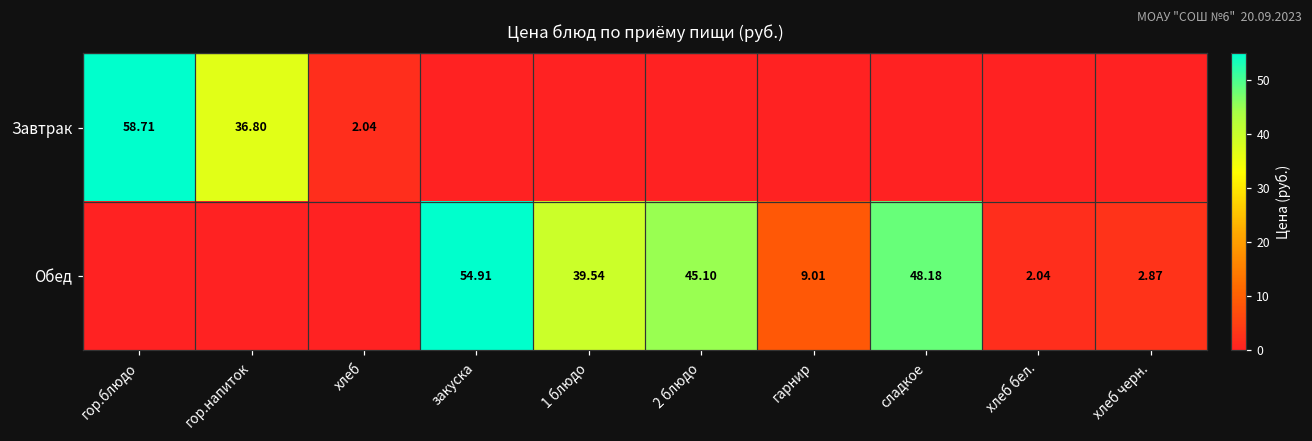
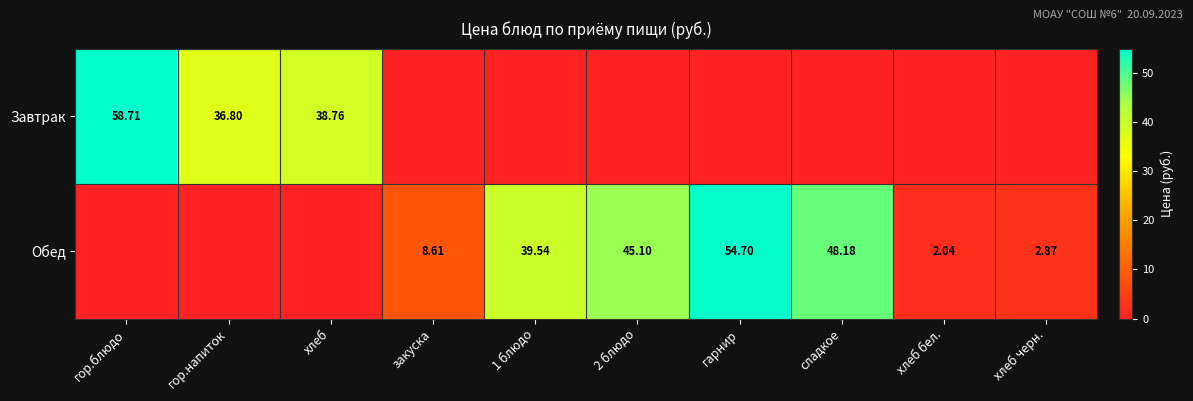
  {
    "Завтрак": {
      "гор.блюдо": 58.71,
      "гор.напиток": 36.80,
-     "хлеб": 2.04
+     "хлеб": 38.76
    },
    "Обед": {
-     "закуска": 54.91,
+     "закуска": 8.61,
      "1 блюдо": 39.54,
      "2 блюдо": 45.10,
-     "гарнир": 9.01,
+     "гарнир": 54.70,
      "сладкое": 48.18,
      "хлеб бел.": 2.04,
      "хлеб черн.": 2.87
    }
  }
